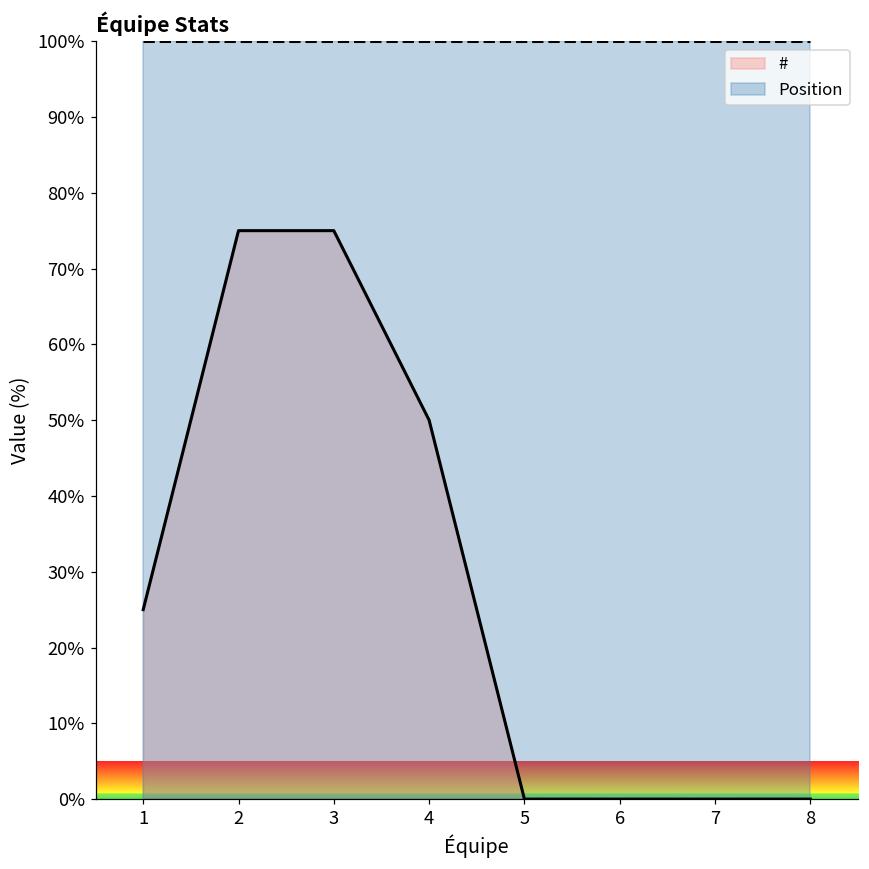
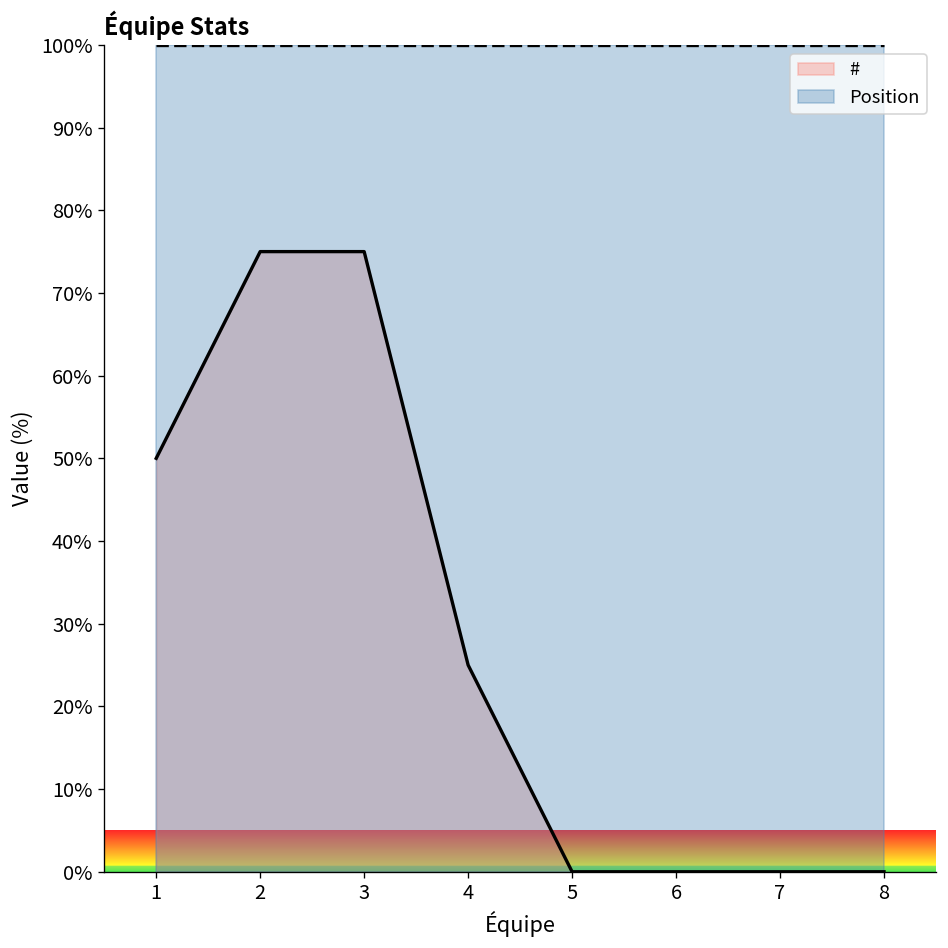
  {
    "#": {
-     "1": "25%",
+     "1": "50%",
      "2": "75%",
      "3": "75%",
-     "4": "50%",
+     "4": "25%",
      "5": "0%",
      "6": "0%",
      "7": "0%",
      "8": "0%"
    },
    "Position": {
      "1": "100%",
      "2": "100%",
      "3": "100%",
      "4": "100%",
      "5": "100%",
      "6": "100%",
      "7": "100%",
      "8": "100%"
    }
  }
